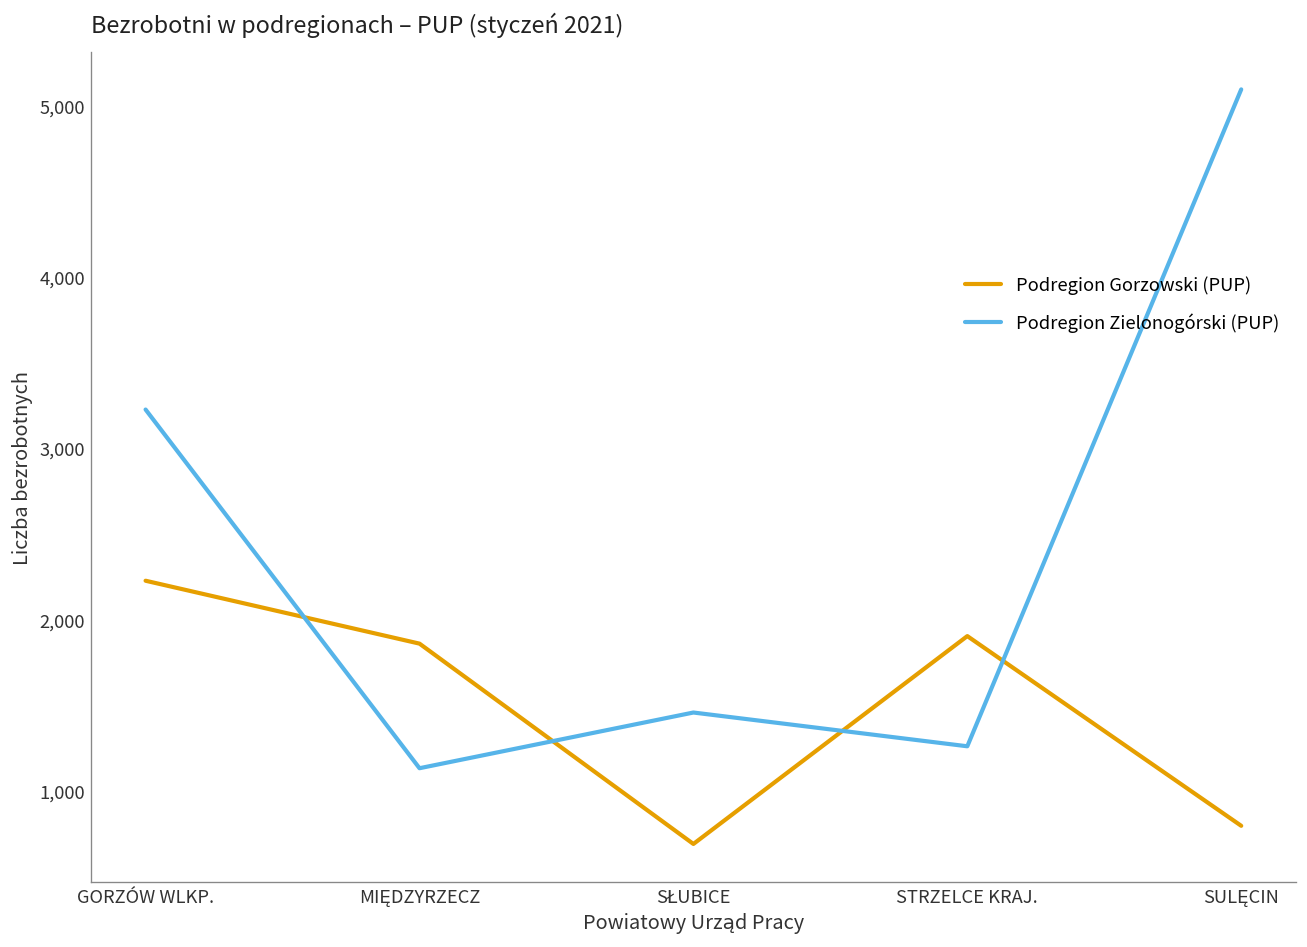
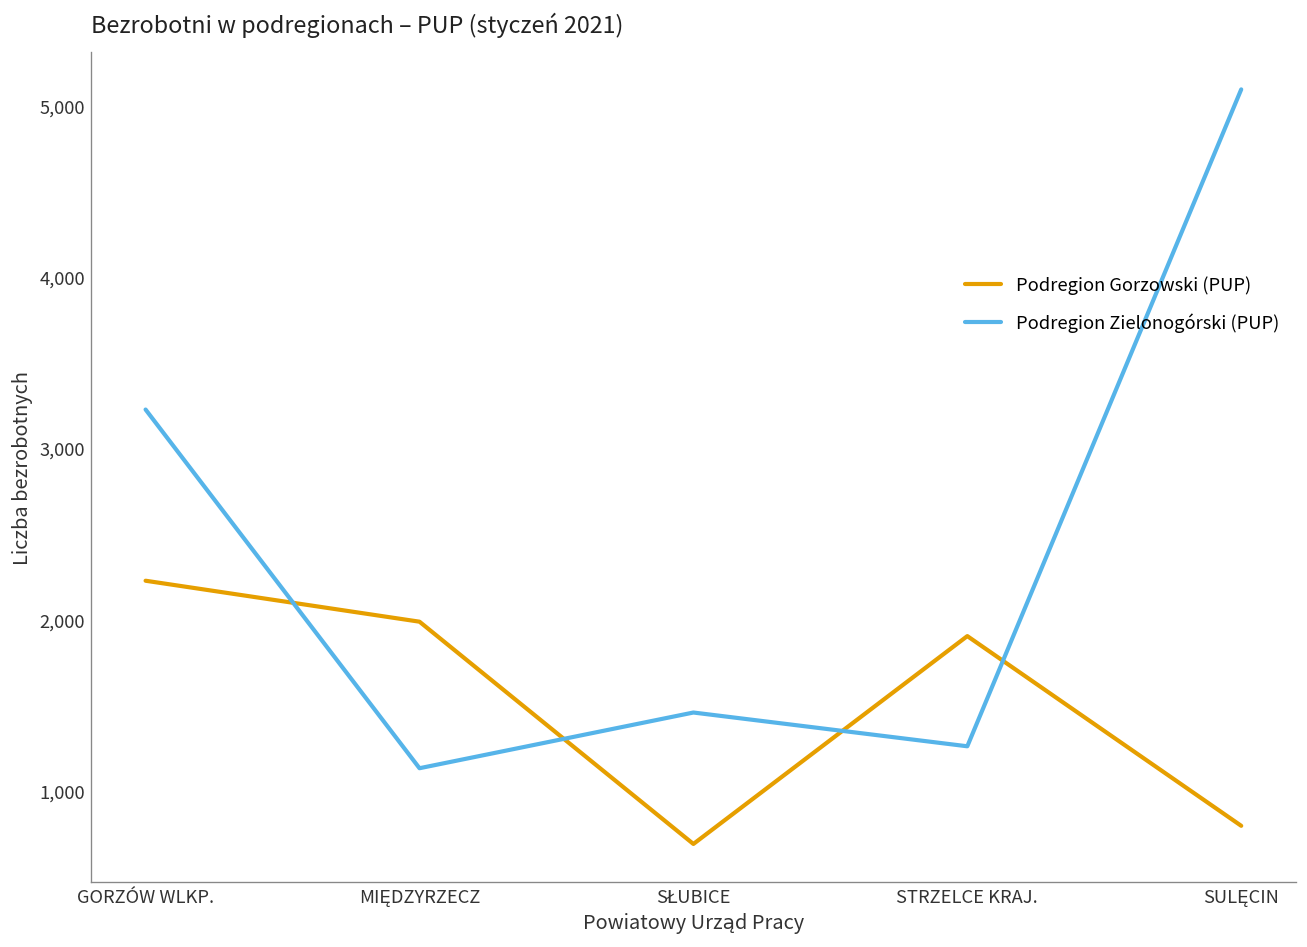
  {
    "Podregion Gorzowski (PUP)": {
      "GORZÓW WLKP.": "2,230",
-     "MIĘDZYRZECZ": "1,860",
+     "MIĘDZYRZECZ": "1,990",
      "SŁUBICE": "690",
      "STRZELCE KRAJ.": "1,900",
      "SULĘCIN": "800"
    },
    "Podregion Zielonogórski (PUP)": {
      "GORZÓW WLKP.": "3,230",
      "MIĘDZYRZECZ": "1,130",
      "SŁUBICE": "1,460",
      "STRZELCE KRAJ.": "1,260",
      "SULĘCIN": "5,090"
    }
  }
